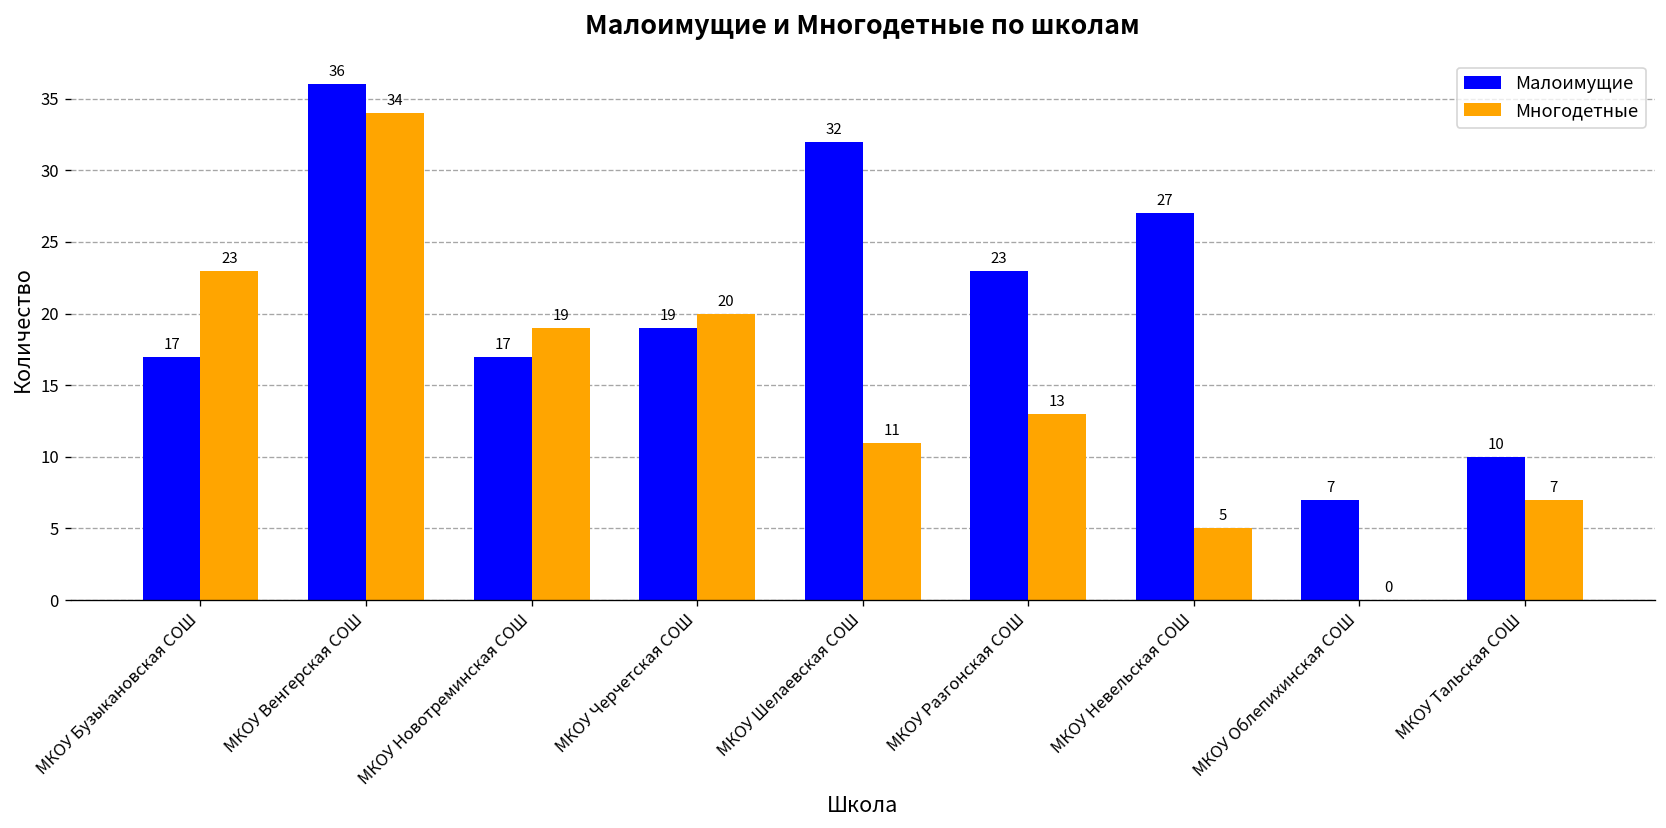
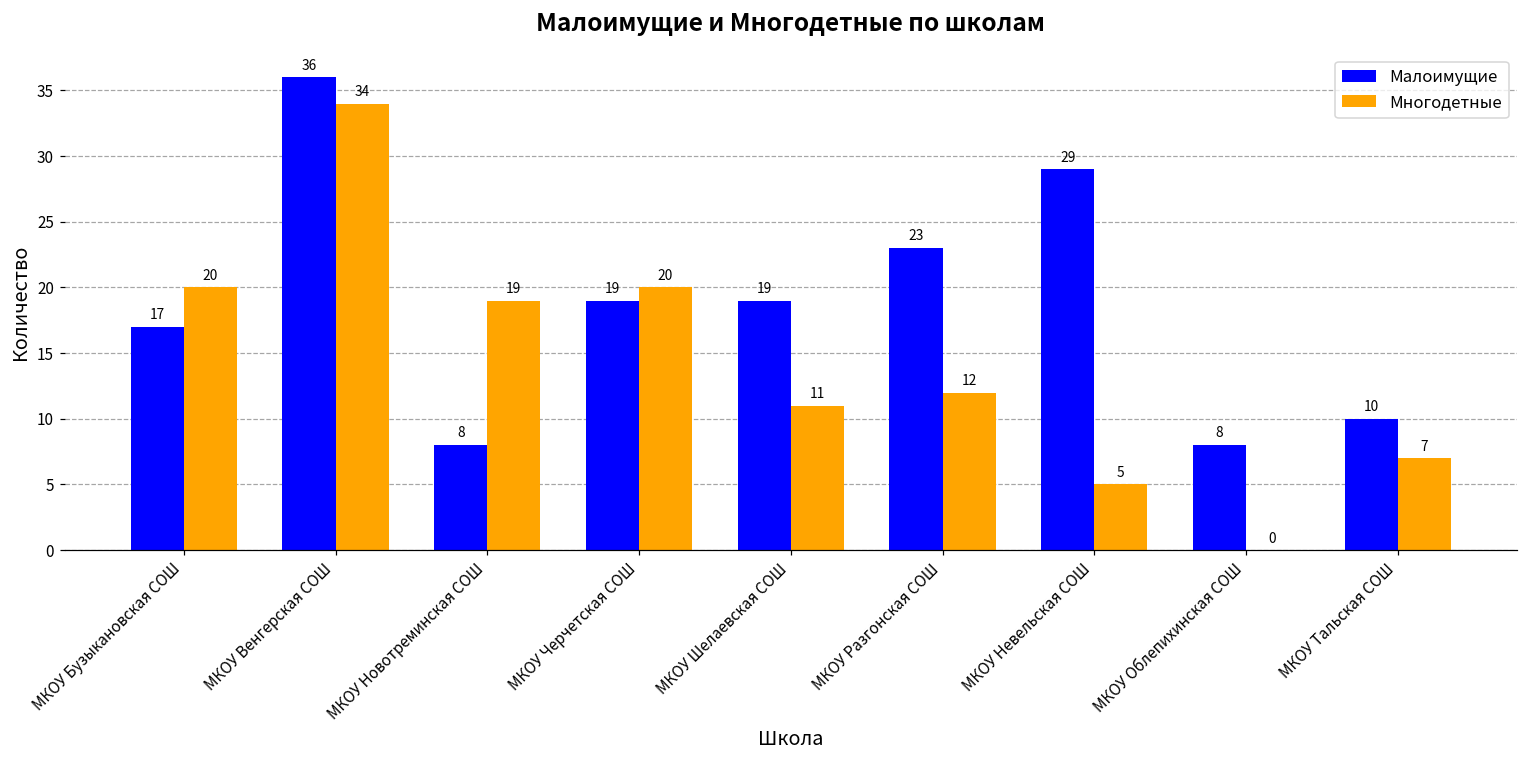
  {
    "Малоимущие": {
      "МКОУ Бузыкановская СОШ": 17,
      "МКОУ Венгерская СОШ": 36,
-     "МКОУ Новотреминская СОШ": 17,
+     "МКОУ Новотреминская СОШ": 8,
      "МКОУ Черчетская СОШ": 19,
-     "МКОУ Шелаевская СОШ": 32,
+     "МКОУ Шелаевская СОШ": 19,
      "МКОУ Разгонская СОШ": 23,
-     "МКОУ Невельская СОШ": 27,
-     "МКОУ Облепихинская СОШ": 7,
+     "МКОУ Невельская СОШ": 29,
+     "МКОУ Облепихинская СОШ": 8,
      "МКОУ Тальская СОШ": 10
    },
    "Многодетные": {
-     "МКОУ Бузыкановская СОШ": 23,
+     "МКОУ Бузыкановская СОШ": 20,
      "МКОУ Венгерская СОШ": 34,
      "МКОУ Новотреминская СОШ": 19,
      "МКОУ Черчетская СОШ": 20,
      "МКОУ Шелаевская СОШ": 11,
-     "МКОУ Разгонская СОШ": 13,
+     "МКОУ Разгонская СОШ": 12,
      "МКОУ Невельская СОШ": 5,
      "МКОУ Облепихинская СОШ": 0,
      "МКОУ Тальская СОШ": 7
    }
  }
